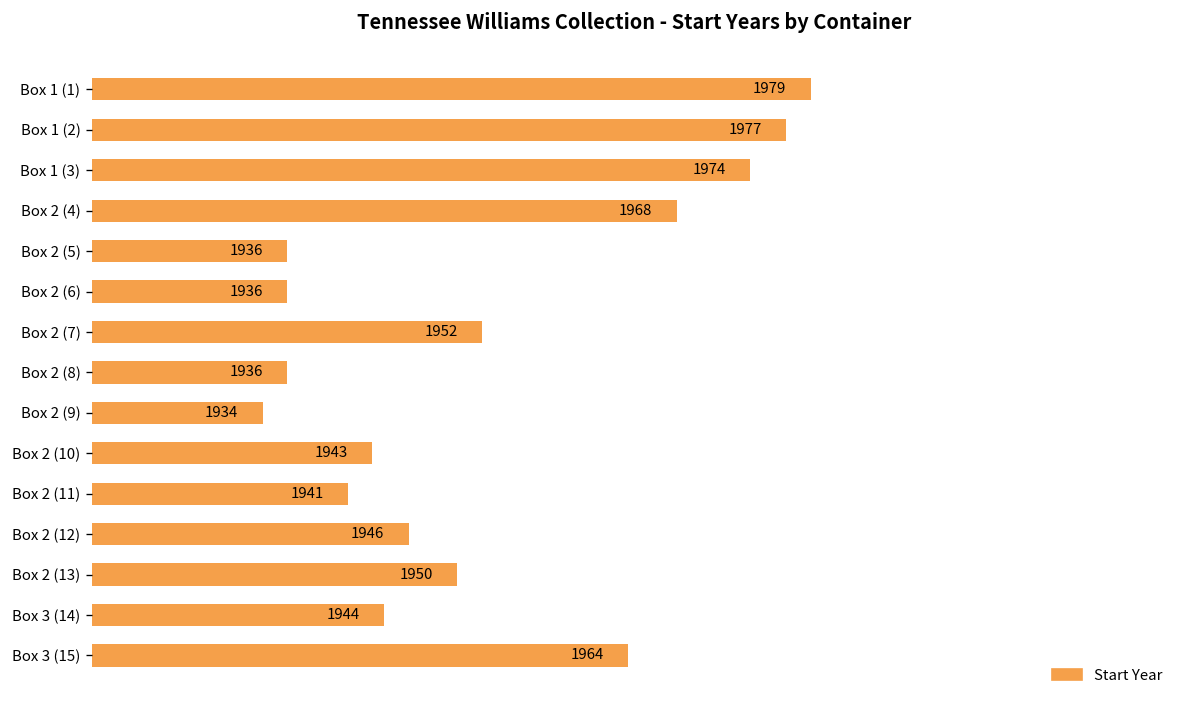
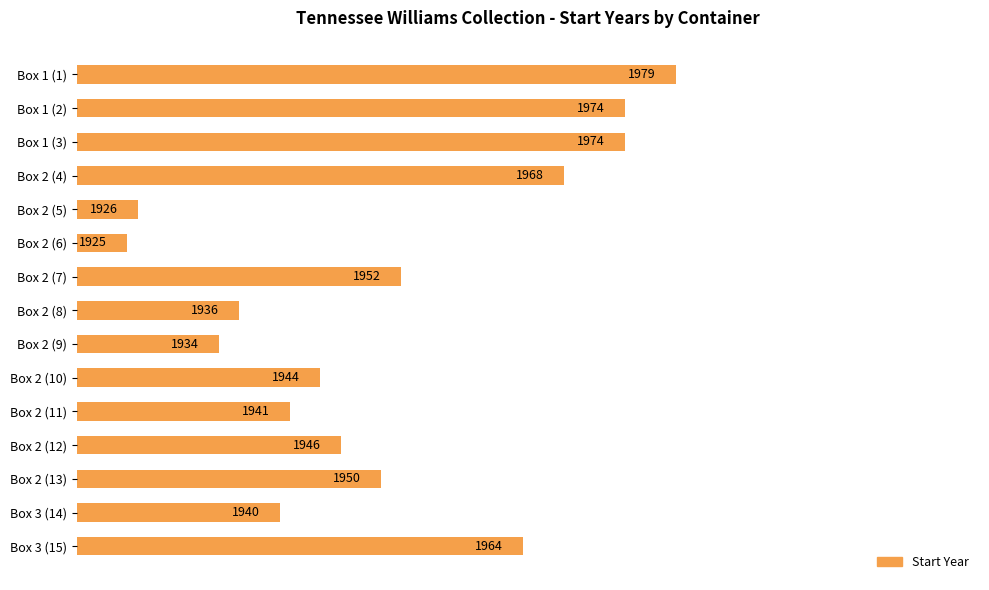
  {
    "Box 1 (1)": 1979,
-   "Box 1 (2)": 1977,
+   "Box 1 (2)": 1974,
    "Box 1 (3)": 1974,
    "Box 2 (4)": 1968,
-   "Box 2 (5)": 1936,
-   "Box 2 (6)": 1936,
+   "Box 2 (5)": 1926,
+   "Box 2 (6)": 1925,
    "Box 2 (7)": 1952,
    "Box 2 (8)": 1936,
    "Box 2 (9)": 1934,
-   "Box 2 (10)": 1943,
+   "Box 2 (10)": 1944,
    "Box 2 (11)": 1941,
    "Box 2 (12)": 1946,
    "Box 2 (13)": 1950,
-   "Box 3 (14)": 1944,
+   "Box 3 (14)": 1940,
    "Box 3 (15)": 1964
  }
